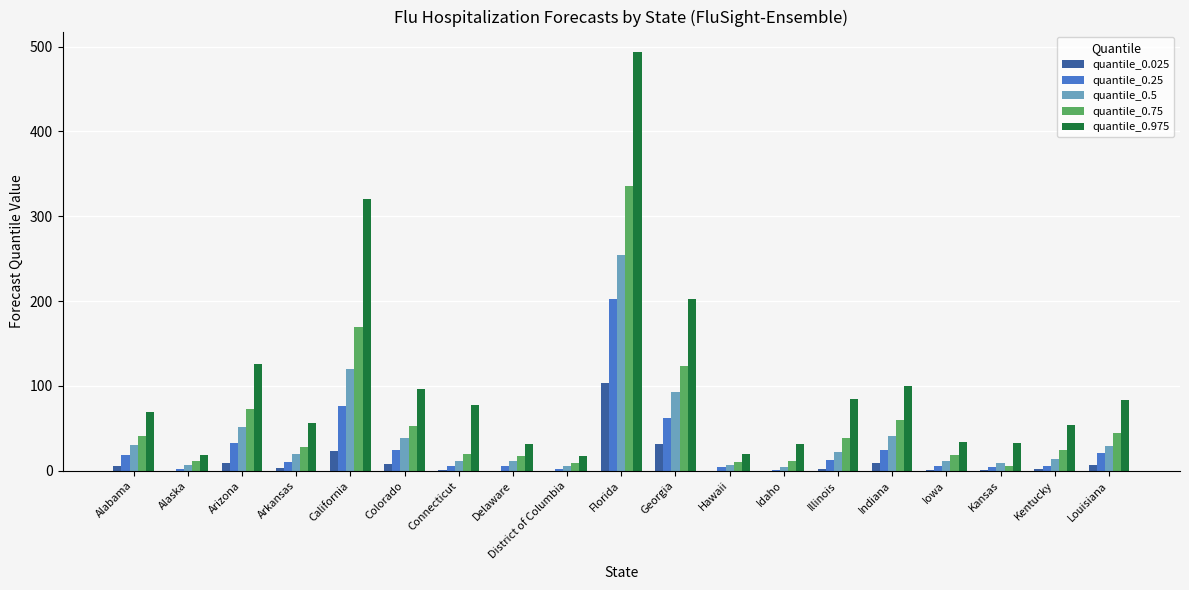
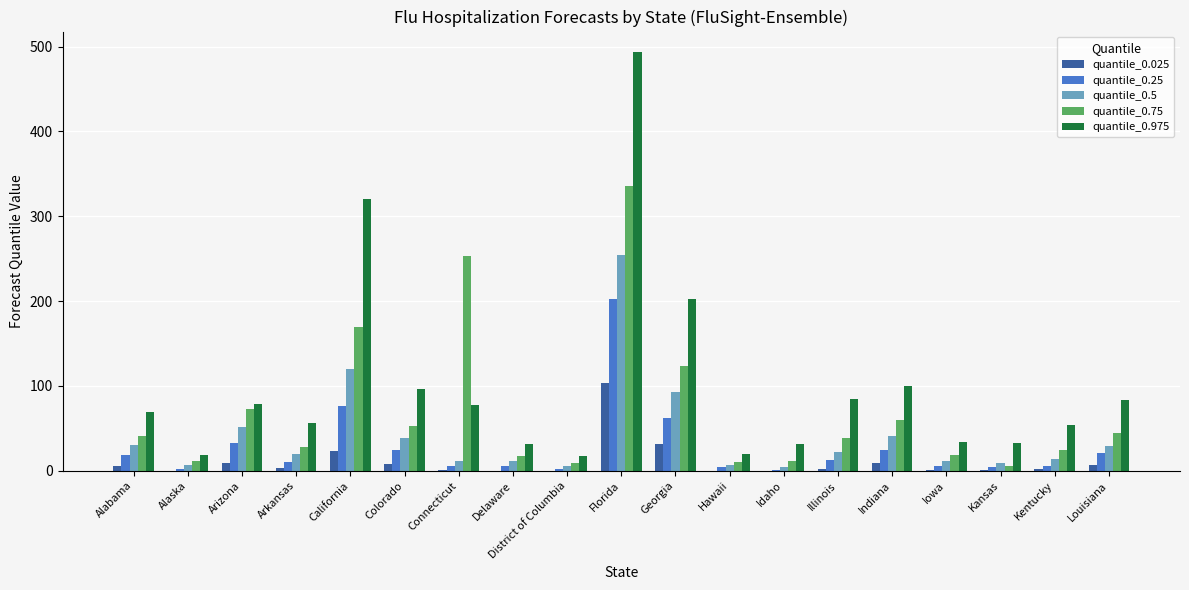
  {
    "quantile_0.75": {
      "Alabama": 40,
      "Alaska": 10,
      "Arizona": 70,
      "Arkansas": 30,
      "California": 170,
      "Colorado": 50,
-     "Connecticut": 20,
+     "Connecticut": 250,
      "Delaware": 20,
      "District of Columbia": 10,
      "Florida": 340,
      "Georgia": 120,
      "Hawaii": 10,
      "Idaho": 10,
      "Illinois": 40,
      "Indiana": 60,
      "Iowa": 20,
      "Kansas": 10,
      "Kentucky": 20,
      "Louisiana": 40
    },
    "quantile_0.975": {
      "Alabama": 70,
      "Alaska": 20,
-     "Arizona": 130,
+     "Arizona": 80,
      "Arkansas": 60,
      "California": 320,
      "Colorado": 100,
      "Connecticut": 80,
      "Delaware": 30,
      "District of Columbia": 20,
      "Florida": 490,
      "Georgia": 200,
      "Hawaii": 20,
      "Idaho": 30,
      "Illinois": 90,
      "Indiana": 100,
      "Iowa": 30,
      "Kansas": 30,
      "Kentucky": 50,
      "Louisiana": 80
    }
  }
